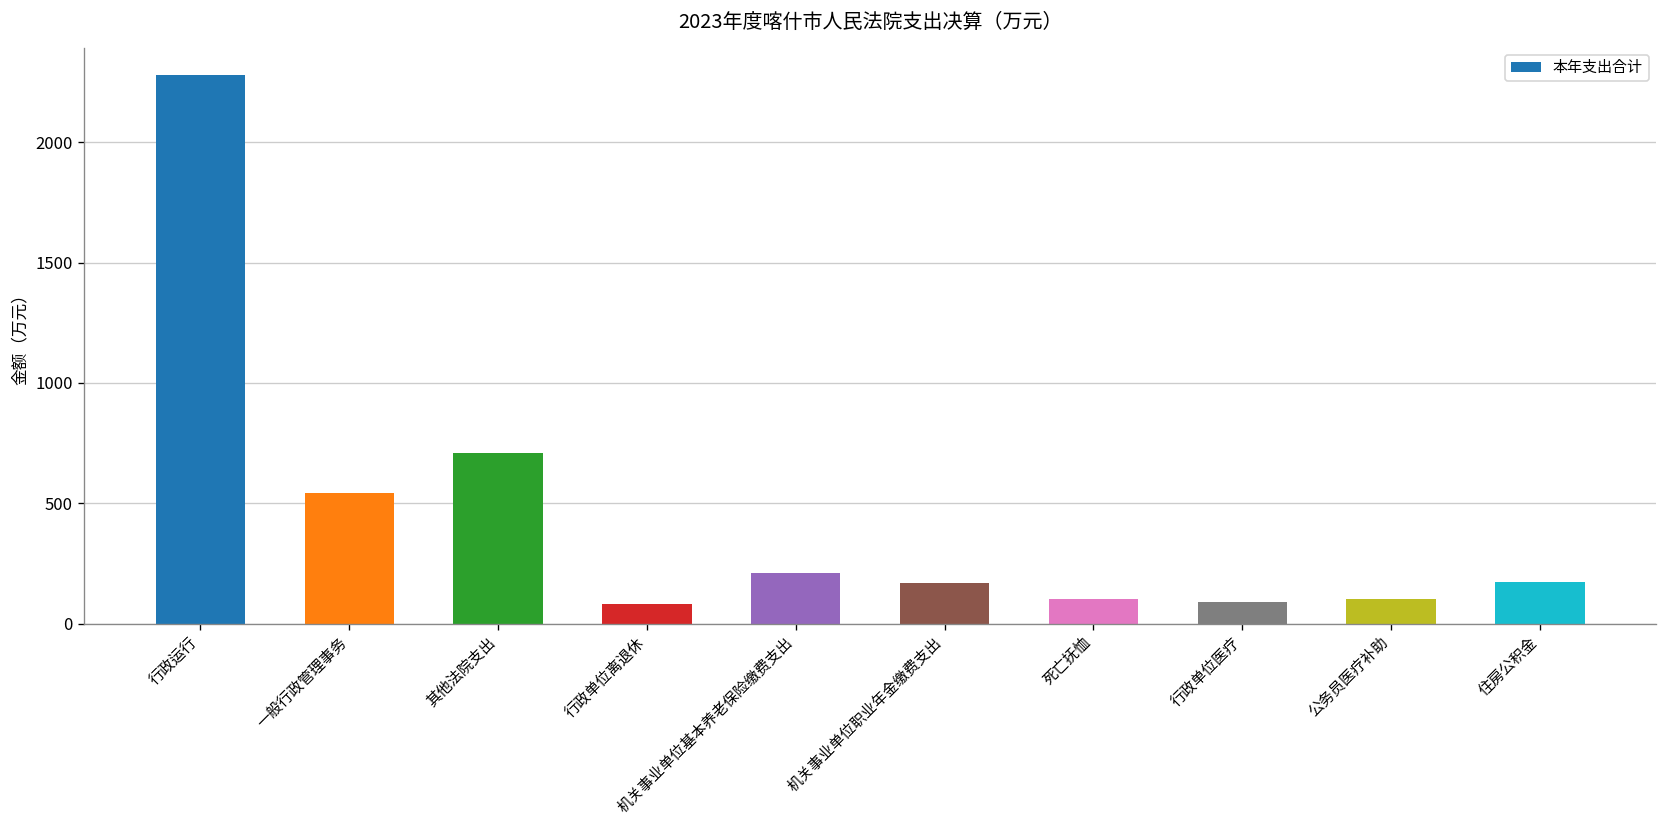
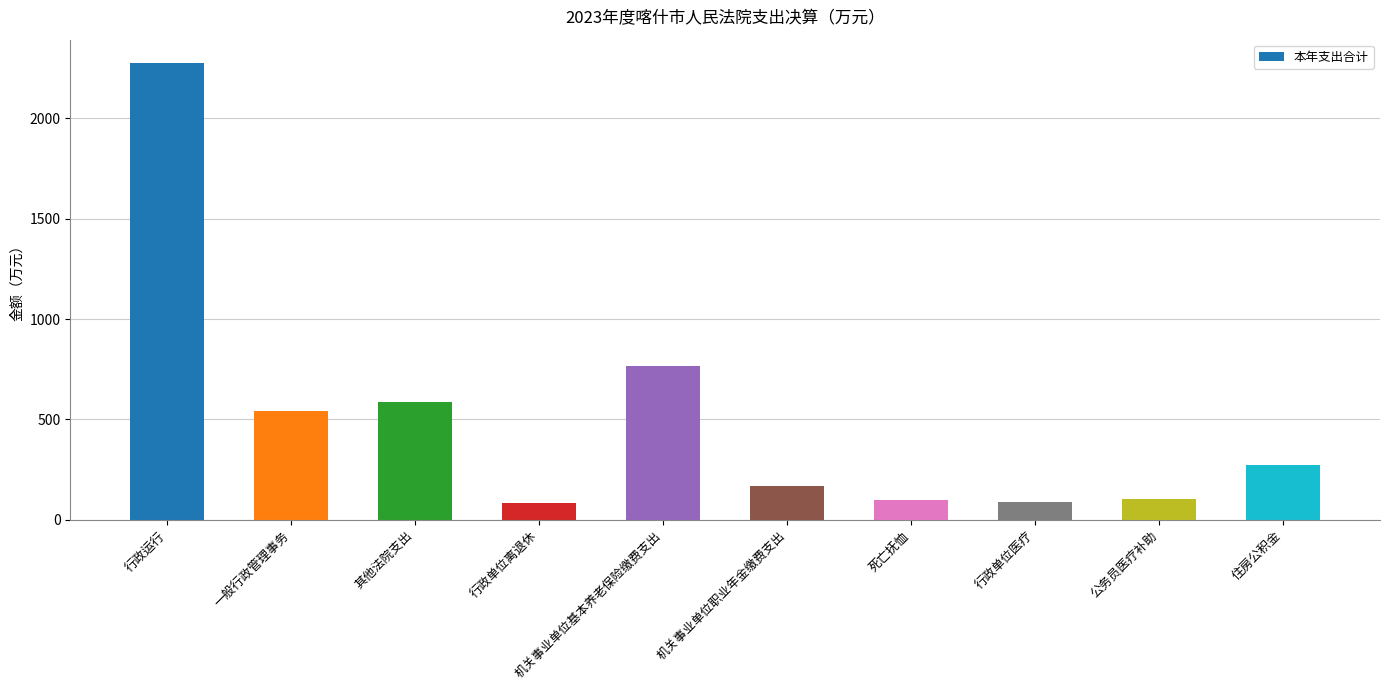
  {
    "行政运行": 2280,
    "一般行政管理事务": 540,
-   "其他法院支出": 710,
+   "其他法院支出": 590,
    "行政单位离退休": 80,
-   "机关事业单位基本养老保险缴费支出": 210,
+   "机关事业单位基本养老保险缴费支出": 770,
    "机关事业单位职业年金缴费支出": 170,
    "死亡抚恤": 100,
    "行政单位医疗": 90,
    "公务员医疗补助": 100,
-   "住房公积金": 170
+   "住房公积金": 270
  }
